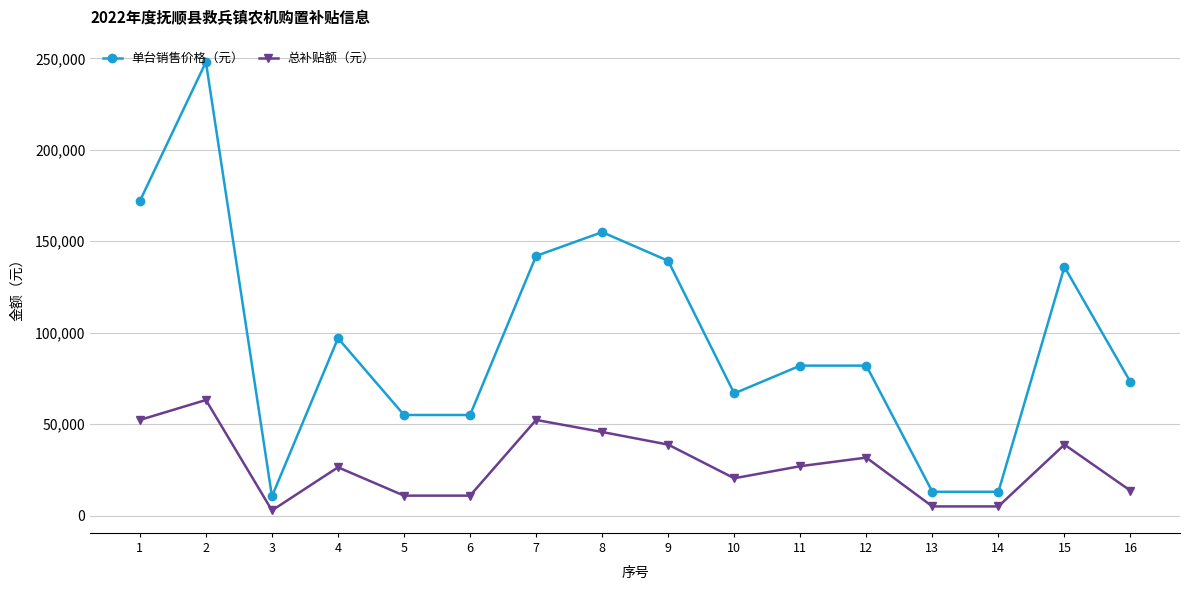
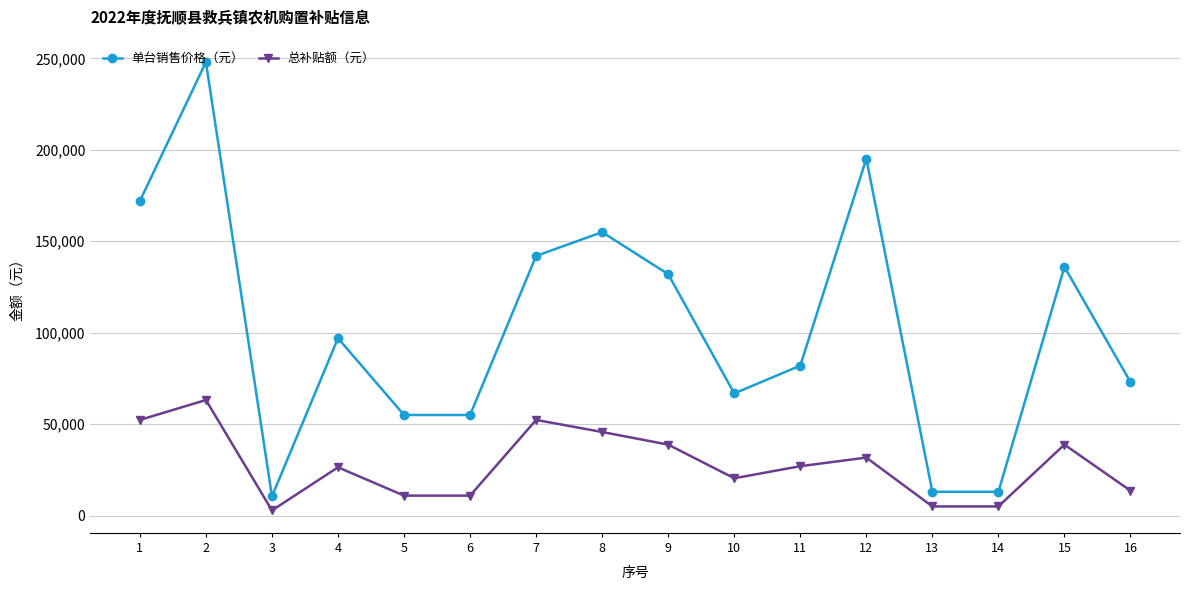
  {
    "单台销售价格（元）": {
      "1": "172,000",
      "2": "248,000",
      "3": "11,000",
      "4": "97,000",
      "5": "55,000",
      "6": "55,000",
      "7": "142,000",
      "8": "155,000",
-     "9": "139,000",
+     "9": "132,000",
      "10": "67,000",
      "11": "82,000",
-     "12": "82,000",
+     "12": "195,000",
      "13": "13,000",
      "14": "13,000",
      "15": "136,000",
      "16": "73,000"
    },
    "总补贴额（元）": {
      "1": "52,000",
      "2": "63,000",
      "3": "3,000",
      "4": "26,000",
      "5": "11,000",
      "6": "11,000",
      "7": "52,000",
      "8": "46,000",
      "9": "39,000",
      "10": "20,000",
      "11": "27,000",
      "12": "32,000",
      "13": "5,000",
      "14": "5,000",
      "15": "39,000",
      "16": "14,000"
    }
  }
